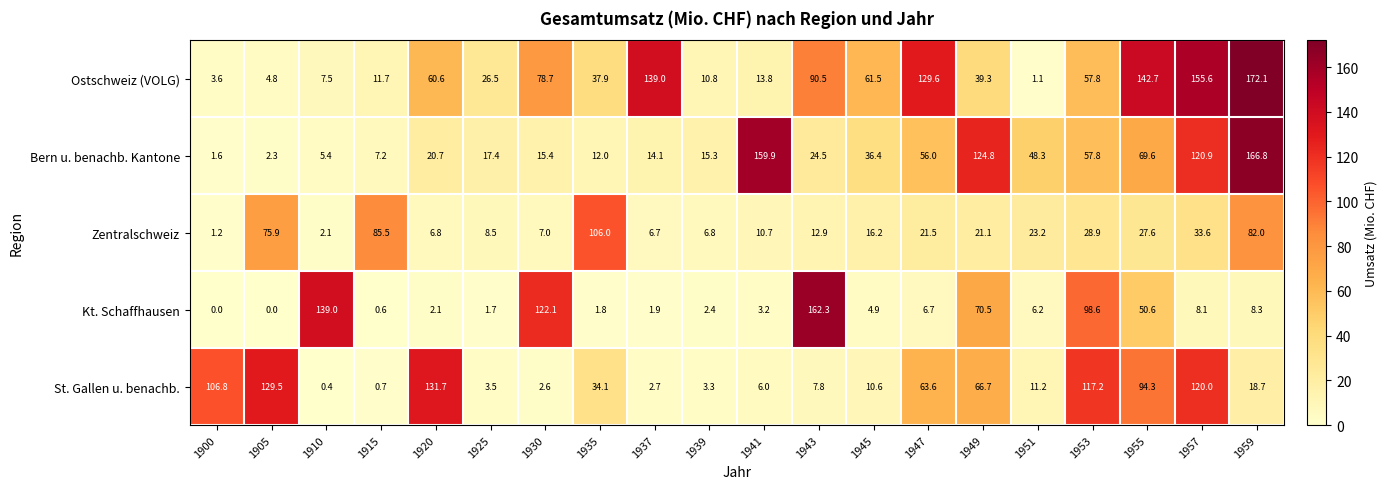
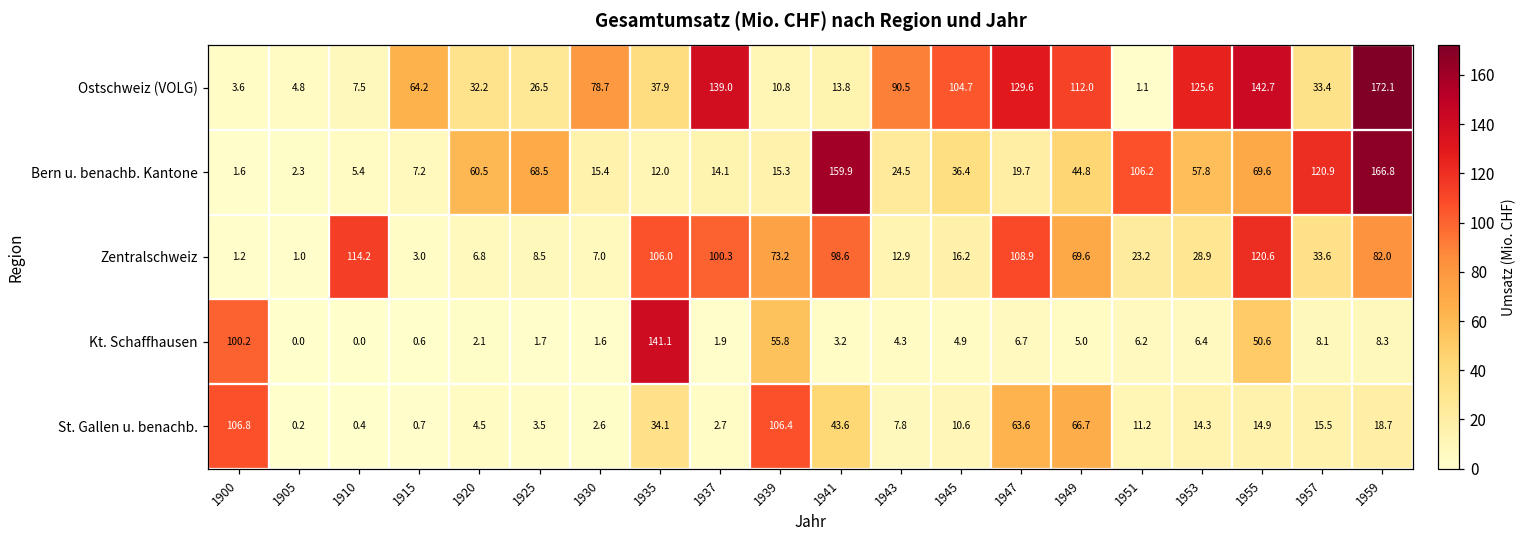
  {
    "Ostschweiz (VOLG)": {
      "1900": 3.6,
      "1905": 4.8,
      "1910": 7.5,
-     "1915": 11.7,
-     "1920": 60.6,
+     "1915": 64.2,
+     "1920": 32.2,
      "1925": 26.5,
      "1930": 78.7,
      "1935": 37.9,
      "1937": 139.0,
      "1939": 10.8,
      "1941": 13.8,
      "1943": 90.5,
-     "1945": 61.5,
+     "1945": 104.7,
      "1947": 129.6,
-     "1949": 39.3,
+     "1949": 112.0,
      "1951": 1.1,
-     "1953": 57.8,
+     "1953": 125.6,
      "1955": 142.7,
-     "1957": 155.6,
+     "1957": 33.4,
      "1959": 172.1
    },
    "Bern u. benachb. Kantone": {
      "1900": 1.6,
      "1905": 2.3,
      "1910": 5.4,
      "1915": 7.2,
-     "1920": 20.7,
-     "1925": 17.4,
+     "1920": 60.5,
+     "1925": 68.5,
      "1930": 15.4,
      "1935": 12.0,
      "1937": 14.1,
      "1939": 15.3,
      "1941": 159.9,
      "1943": 24.5,
      "1945": 36.4,
-     "1947": 56.0,
-     "1949": 124.8,
-     "1951": 48.3,
+     "1947": 19.7,
+     "1949": 44.8,
+     "1951": 106.2,
      "1953": 57.8,
      "1955": 69.6,
      "1957": 120.9,
      "1959": 166.8
    },
    "Zentralschweiz": {
      "1900": 1.2,
-     "1905": 75.9,
-     "1910": 2.1,
-     "1915": 85.5,
+     "1905": 1.0,
+     "1910": 114.2,
+     "1915": 3.0,
      "1920": 6.8,
      "1925": 8.5,
      "1930": 7.0,
      "1935": 106.0,
-     "1937": 6.7,
-     "1939": 6.8,
-     "1941": 10.7,
+     "1937": 100.3,
+     "1939": 73.2,
+     "1941": 98.6,
      "1943": 12.9,
      "1945": 16.2,
-     "1947": 21.5,
-     "1949": 21.1,
+     "1947": 108.9,
+     "1949": 69.6,
      "1951": 23.2,
      "1953": 28.9,
-     "1955": 27.6,
+     "1955": 120.6,
      "1957": 33.6,
      "1959": 82.0
    },
    "Kt. Schaffhausen": {
-     "1900": 0.0,
+     "1900": 100.2,
      "1905": 0.0,
-     "1910": 139.0,
+     "1910": 0.0,
      "1915": 0.6,
      "1920": 2.1,
      "1925": 1.7,
-     "1930": 122.1,
-     "1935": 1.8,
+     "1930": 1.6,
+     "1935": 141.1,
      "1937": 1.9,
-     "1939": 2.4,
+     "1939": 55.8,
      "1941": 3.2,
-     "1943": 162.3,
+     "1943": 4.3,
      "1945": 4.9,
      "1947": 6.7,
-     "1949": 70.5,
+     "1949": 5.0,
      "1951": 6.2,
-     "1953": 98.6,
+     "1953": 6.4,
      "1955": 50.6,
      "1957": 8.1,
      "1959": 8.3
    },
    "St. Gallen u. benachb.": {
      "1900": 106.8,
-     "1905": 129.5,
+     "1905": 0.2,
      "1910": 0.4,
      "1915": 0.7,
-     "1920": 131.7,
+     "1920": 4.5,
      "1925": 3.5,
      "1930": 2.6,
      "1935": 34.1,
      "1937": 2.7,
-     "1939": 3.3,
-     "1941": 6.0,
+     "1939": 106.4,
+     "1941": 43.6,
      "1943": 7.8,
      "1945": 10.6,
      "1947": 63.6,
      "1949": 66.7,
      "1951": 11.2,
-     "1953": 117.2,
-     "1955": 94.3,
-     "1957": 120.0,
+     "1953": 14.3,
+     "1955": 14.9,
+     "1957": 15.5,
      "1959": 18.7
    }
  }
